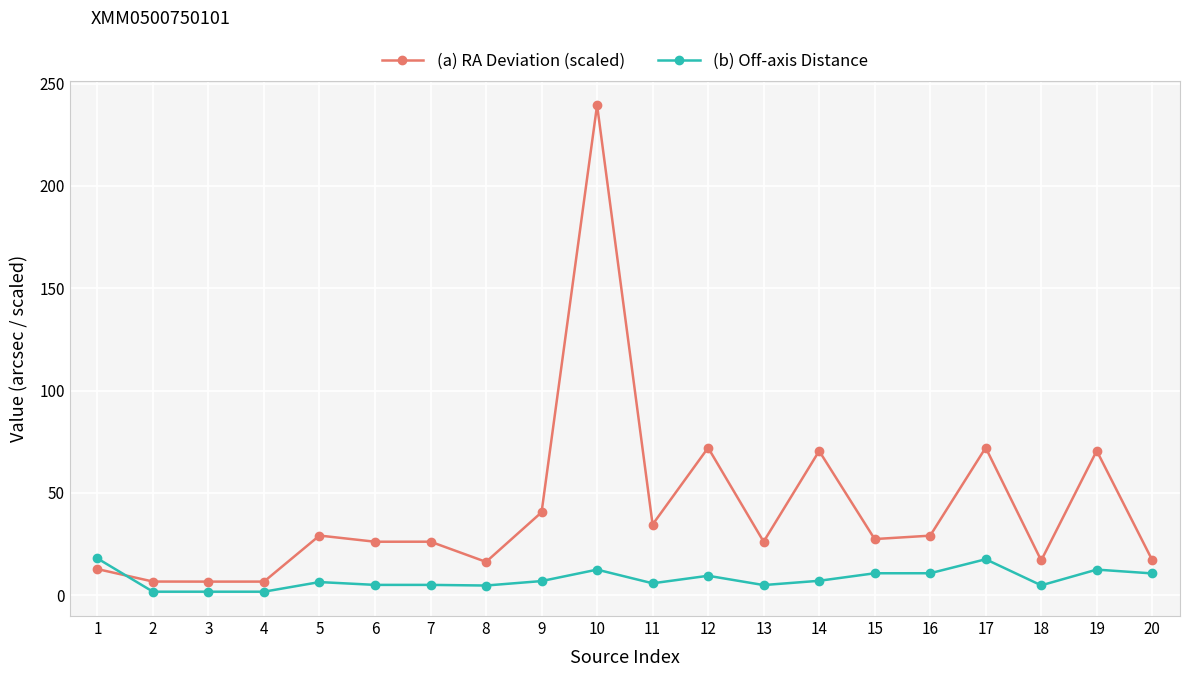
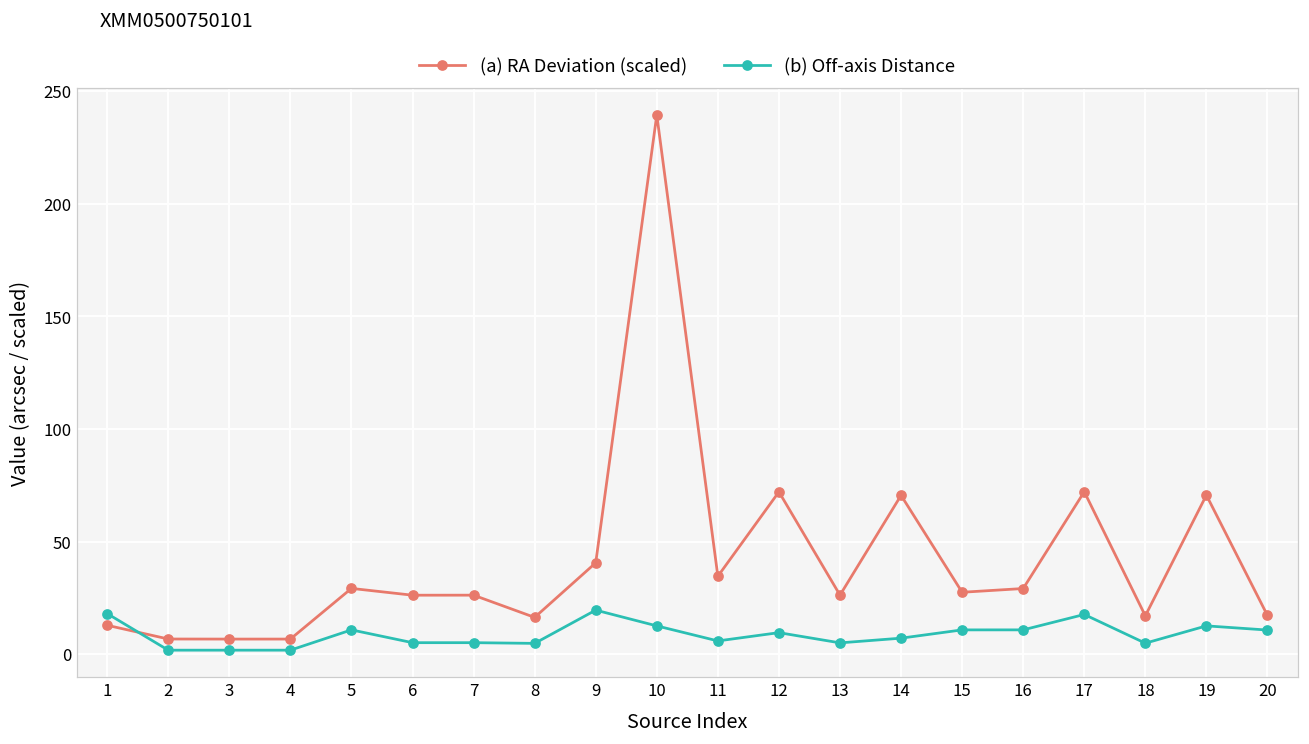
  {
    "(a) RA Deviation (scaled)": {
      "1": 13,
      "2": 7,
      "3": 7,
      "4": 7,
      "5": 29,
      "6": 26,
      "7": 26,
      "8": 16,
      "9": 41,
      "10": 239,
      "11": 35,
      "12": 72,
      "13": 26,
      "14": 71,
      "15": 27,
      "16": 29,
      "17": 72,
      "18": 17,
      "19": 71,
      "20": 17
    },
    "(b) Off-axis Distance": {
      "1": 18,
      "2": 2,
      "3": 2,
      "4": 2,
-     "5": 6,
+     "5": 11,
      "6": 5,
      "7": 5,
      "8": 5,
-     "9": 7,
+     "9": 20,
      "10": 13,
      "11": 6,
      "12": 10,
      "13": 5,
      "14": 7,
      "15": 11,
      "16": 11,
      "17": 18,
      "18": 5,
      "19": 13,
      "20": 11
    }
  }
